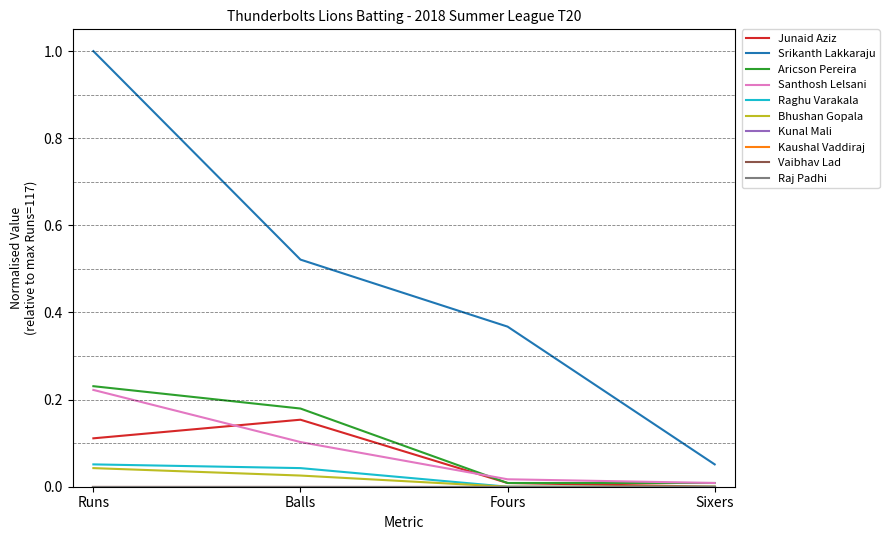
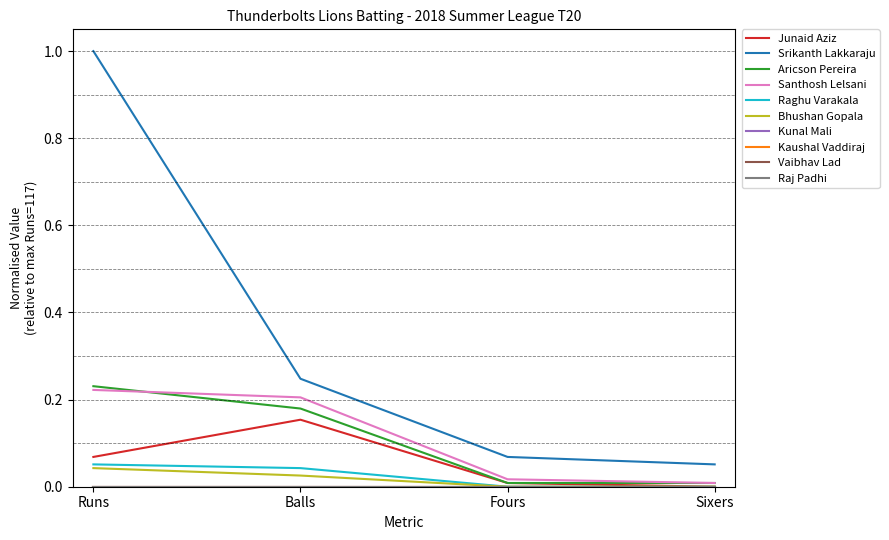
  {
    "Junaid Aziz": {
-     "Runs": 0.11,
+     "Runs": 0.07,
      "Balls": 0.15
    },
    "Srikanth Lakkaraju": {
      "Runs": 1.00,
-     "Balls": 0.52,
-     "Fours": 0.37,
+     "Balls": 0.25,
+     "Fours": 0.07,
      "Sixers": 0.05
    },
    "Aricson Pereira": {
      "Runs": 0.23,
      "Balls": 0.18
    },
    "Santhosh Lelsani": {
      "Runs": 0.22,
-     "Balls": 0.10,
+     "Balls": 0.21,
      "Fours": 0.02
    },
    "Raghu Varakala": {
      "Runs": 0.05,
      "Balls": 0.04
    },
    "Bhushan Gopala": {
      "Runs": 0.04,
      "Balls": 0.03
    },
    "Raj Padhi": {
      "Runs": 0.00,
      "Balls": 0.00
    }
  }
